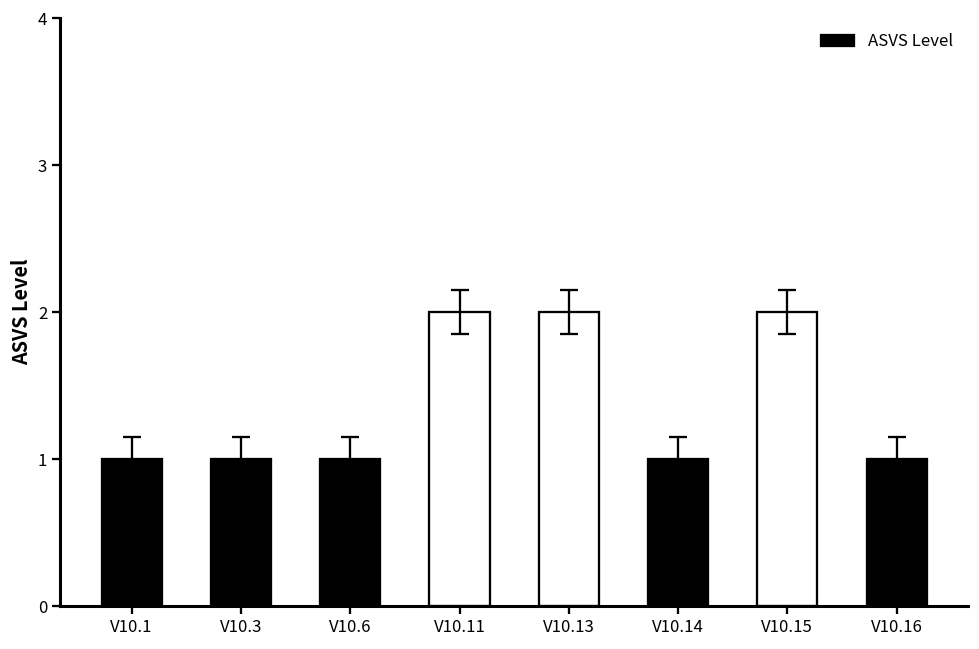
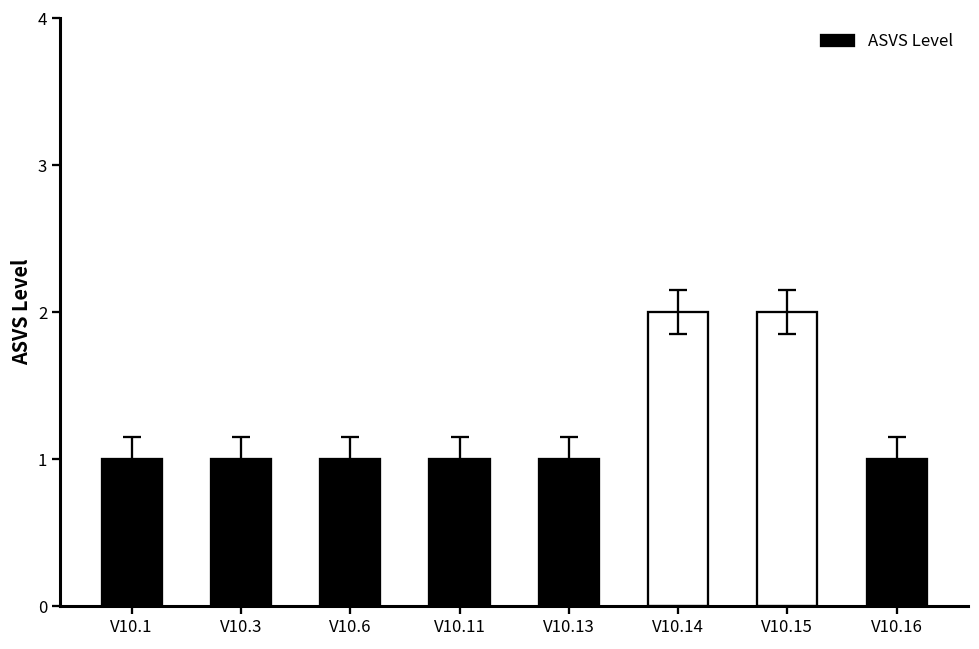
  {
    "ASVS Level": {
      "V10.1": 1,
      "V10.3": 1,
      "V10.6": 1,
-     "V10.11": 2,
-     "V10.13": 2,
-     "V10.14": 1,
+     "V10.11": 1,
+     "V10.13": 1,
+     "V10.14": 2,
      "V10.15": 2,
      "V10.16": 1
    }
  }
